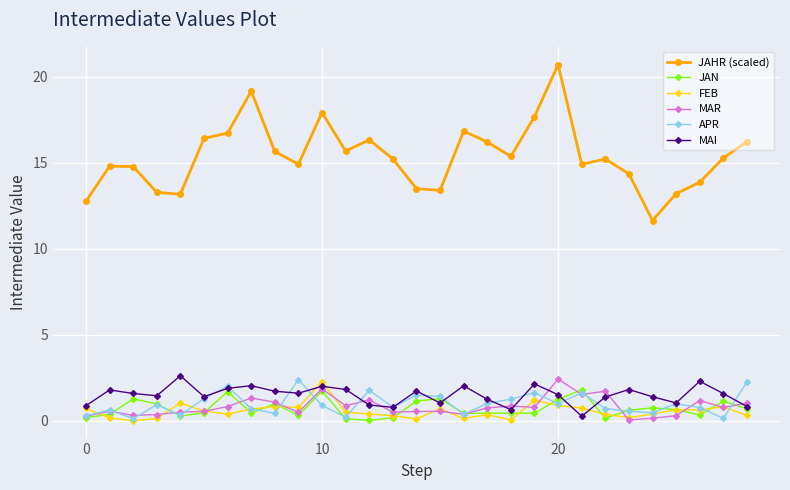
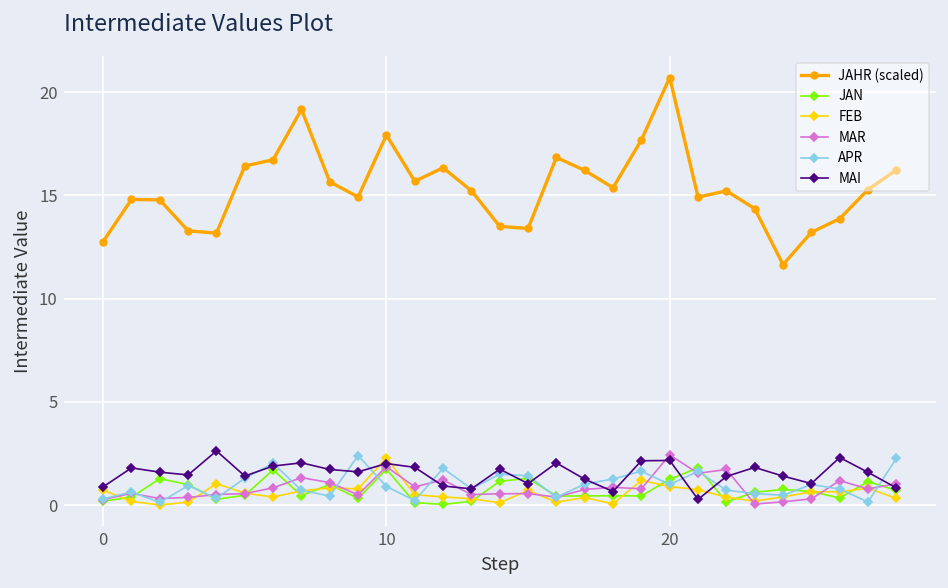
  {
    "JAN": {
      "20": 1.3
    },
    "MAR": {
      "20": 2.4
    },
    "APR": {
      "10": 0.9
    },
    "MAI": {
      "0": 0.9,
      "10": 2.0,
-     "20": 1.5
+     "20": 2.2
    }
  }
